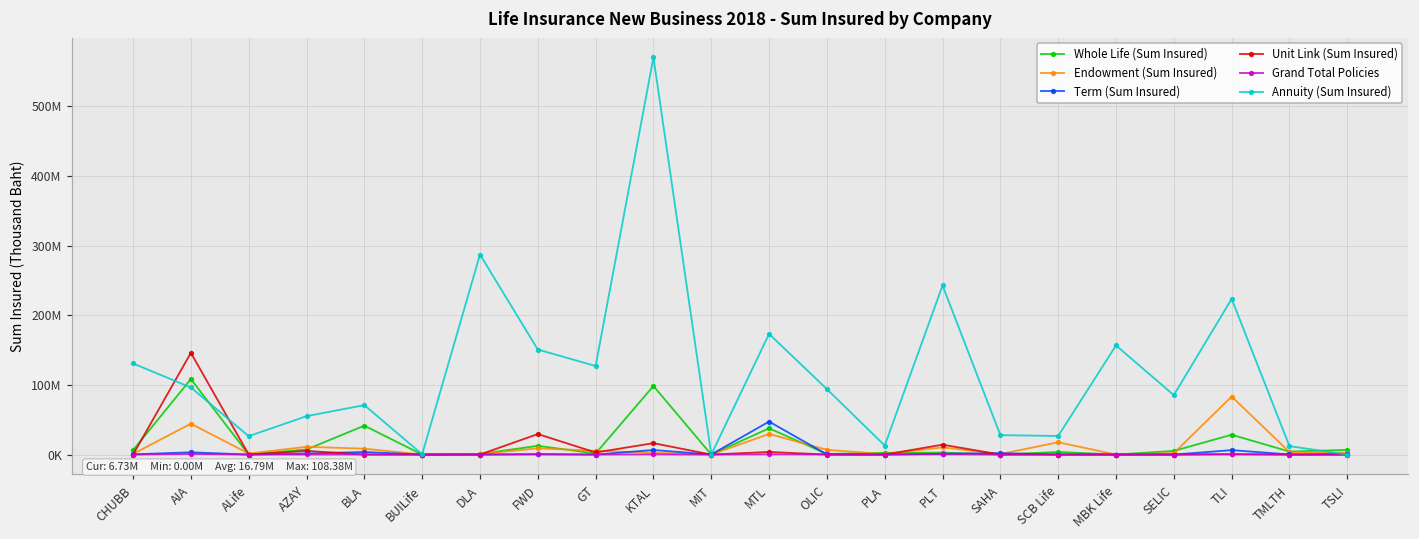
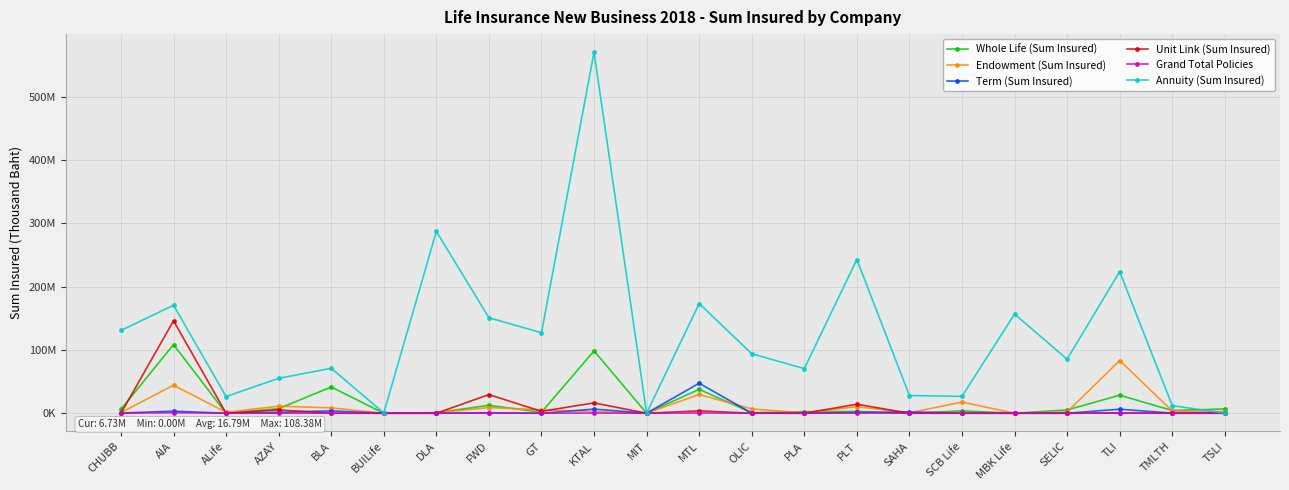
  {
    "Whole Life (Sum Insured)": {
      "CHUBB": 10000000,
      "AIA": 110000000,
      "BLA": 40000000,
      "KTAL": 100000000,
      "MTL": 40000000,
      "TLI": 30000000,
      "TSLI": 10000000
    },
    "Endowment (Sum Insured)": {
      "AIA": 40000000,
      "BLA": 10000000,
      "MTL": 30000000,
      "OLIC": 10000000,
      "SCB Life": 20000000,
      "TLI": 80000000
    },
    "Term (Sum Insured)": {
      "MTL": 50000000,
      "TLI": 10000000
    },
    "Unit Link (Sum Insured)": {
      "AIA": 150000000,
      "FWD": 30000000,
      "KTAL": 20000000
    },
    "Annuity (Sum Insured)": {
      "CHUBB": 130000000,
-     "AIA": 100000000,
+     "AIA": 170000000,
      "ALife": 30000000,
      "AZAY": 60000000,
      "BLA": 70000000,
      "DLA": 290000000,
      "FWD": 150000000,
      "GT": 130000000,
      "KTAL": 570000000,
      "MTL": 170000000,
      "OLIC": 90000000,
-     "PLA": 10000000,
+     "PLA": 70000000,
      "PLT": 240000000,
      "SAHA": 30000000,
      "SCB Life": 30000000,
      "MBK Life": 160000000,
      "SELIC": 90000000,
      "TLI": 220000000,
      "TMLTH": 10000000
    }
  }
